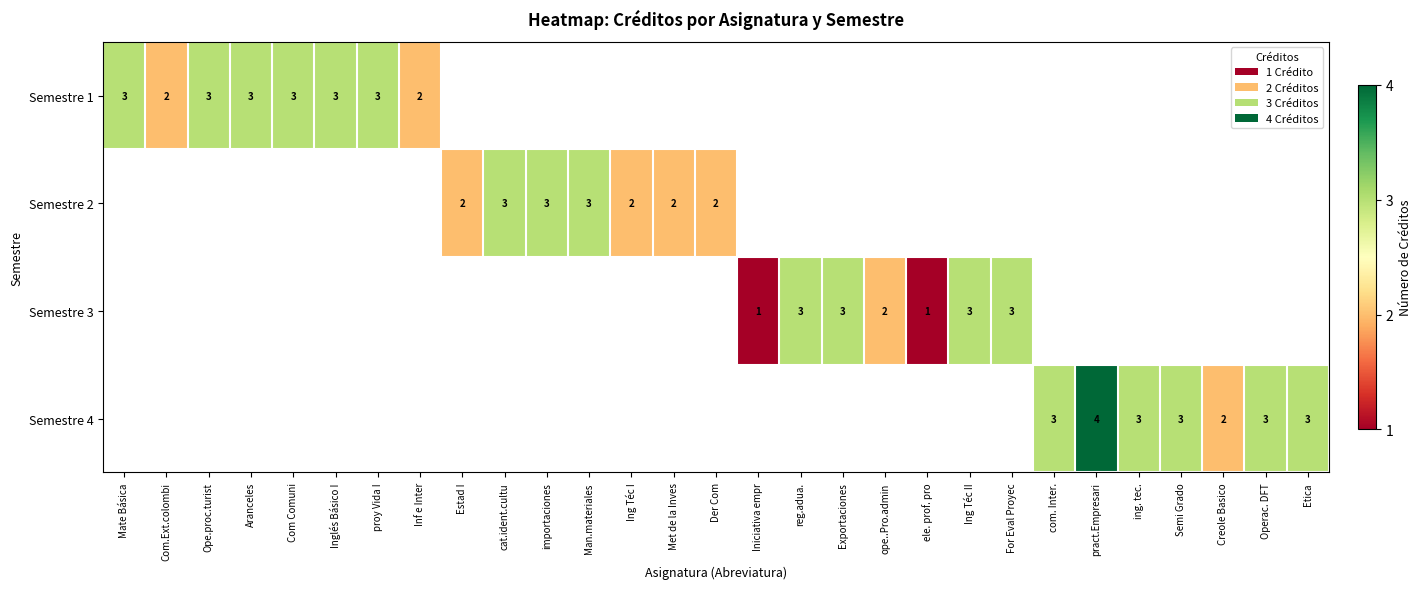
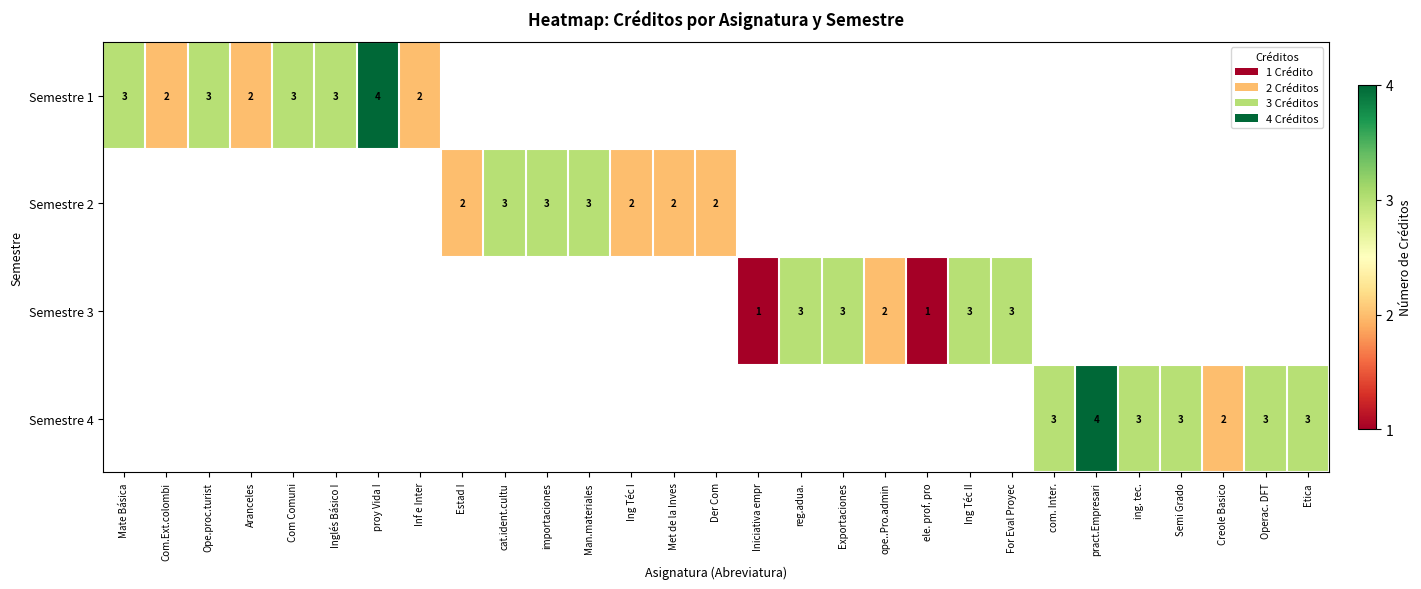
  {
    "Semestre 1": {
      "Mate Básica": 3,
      "Com.Ext.colombi": 2,
      "Ope.proc.turist": 3,
-     "Aranceles": 3,
+     "Aranceles": 2,
      "Com Comuni": 3,
      "Inglés Básico I": 3,
-     "proy Vida I": 3,
+     "proy Vida I": 4,
      "Inf e Inter": 2
    },
    "Semestre 2": {
      "Estad I": 2,
      "cat.ident.cultu": 3,
      "importaciones": 3,
      "Man.materiales": 3,
      "Ing Téc I": 2,
      "Met de la Inves": 2,
      "Der Com": 2
    },
    "Semestre 3": {
      "Iniciativa empr": 1,
      "reg.adua.": 3,
      "Exportaciones": 3,
      "ope..Pro.admin": 2,
      "ele. prof. pro": 1,
      "Ing Téc II": 3,
      "For Eval Proyec": 3
    },
    "Semestre 4": {
      "com. Inter.": 3,
      "pract.Empresari": 4,
      "ing. tec.": 3,
      "Semi Grado": 3,
      "Creole Basico": 2,
      "Operac. DFT": 3,
      "Etica": 3
    }
  }
